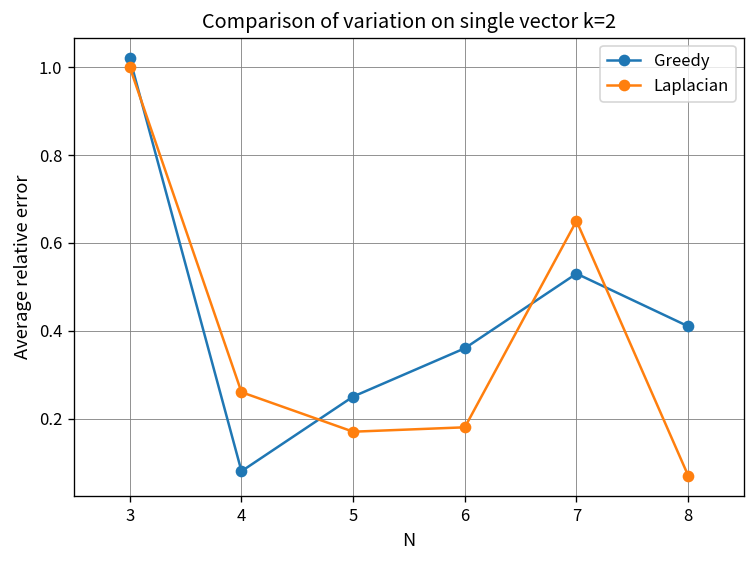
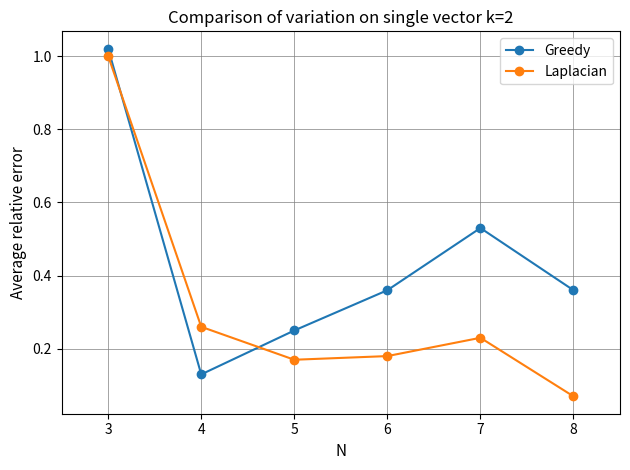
  {
    "Greedy": {
      "3": 1.02,
-     "4": 0.08,
+     "4": 0.13,
      "5": 0.25,
      "6": 0.36,
      "7": 0.53,
-     "8": 0.41
+     "8": 0.36
    },
    "Laplacian": {
      "3": 1.00,
      "4": 0.26,
      "5": 0.17,
      "6": 0.18,
-     "7": 0.65,
+     "7": 0.23,
      "8": 0.07
    }
  }
